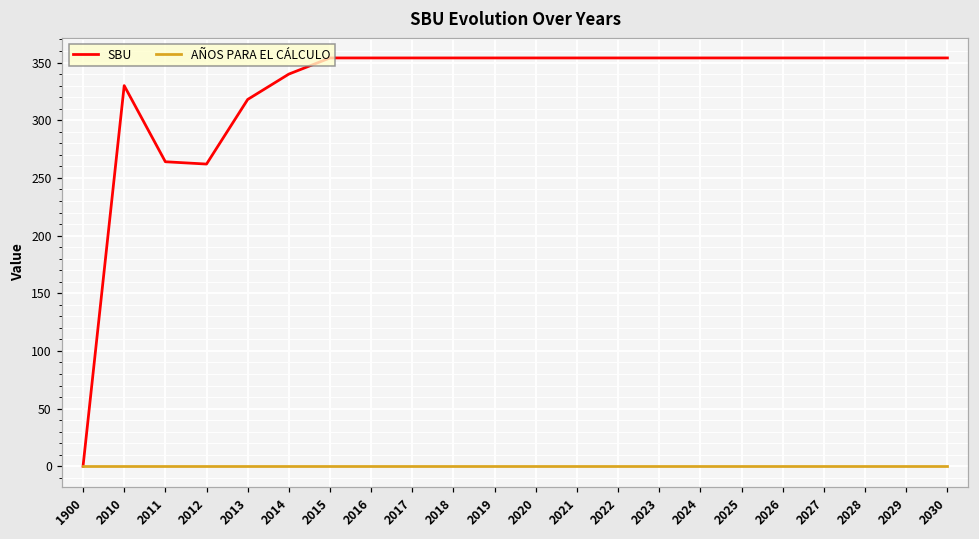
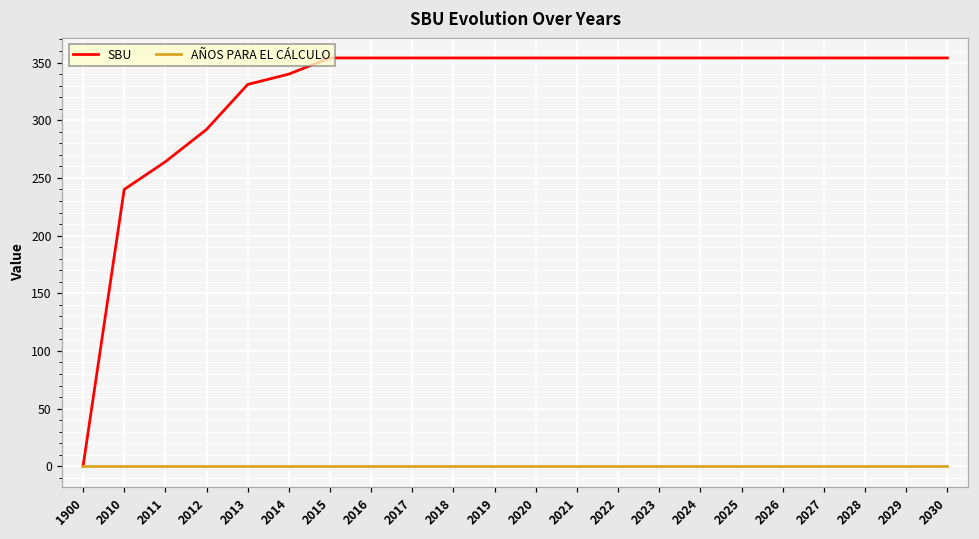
  {
    "SBU": {
-     "2010": 330,
+     "2010": 240,
      "2011": 264,
-     "2012": 262,
-     "2013": 318,
+     "2012": 292,
+     "2013": 331,
      "2014": 340,
      "2016": 354,
      "2017": 354,
      "2018": 354,
      "2019": 354,
      "2020": 354,
      "2021": 354,
      "2022": 354,
      "2023": 354,
      "2024": 354,
      "2025": 354,
      "2026": 354,
      "2027": 354,
      "2028": 354,
      "2029": 354,
      "2030": 354
    },
    "AÑOS PARA EL CÁLCULO": {
      "2010": 0,
      "2011": 0,
      "2012": 0,
      "2013": 0,
      "2014": 0,
      "2015": 0,
      "2016": 0,
      "2017": 0,
      "2018": 0,
      "2019": 0,
      "2020": 0,
      "2021": 0,
      "2022": 0,
      "2023": 0,
      "2024": 0,
      "2025": 0,
      "2026": 0,
      "2027": 0,
      "2028": 0,
      "2029": 0,
      "2030": 0
    }
  }
